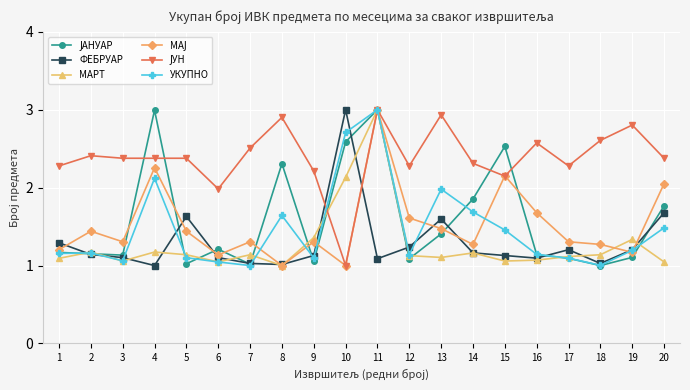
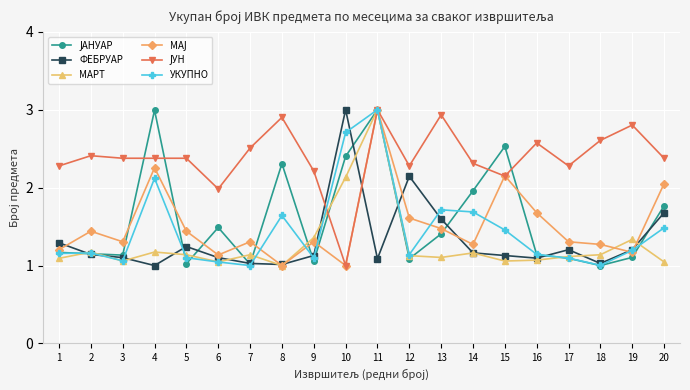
  {
    "ЈАНУАР": {
      "3": 1.1,
      "4": 3.0,
      "5": 1.0,
-     "6": 1.2,
+     "6": 1.5,
      "8": 2.3,
      "9": 1.1,
-     "10": 2.6,
+     "10": 2.4,
      "12": 1.1,
      "13": 1.4,
-     "14": 1.9,
+     "14": 2.0,
      "15": 2.5,
      "19": 1.1,
      "20": 1.8
    },
    "ФЕБРУАР": {
      "1": 1.3,
      "3": 1.1,
      "4": 1.0,
-     "5": 1.6,
+     "5": 1.2,
      "6": 1.1,
      "10": 3.0,
      "11": 1.1,
-     "12": 1.2,
+     "12": 2.1,
      "13": 1.6,
      "15": 1.1,
      "17": 1.2,
      "20": 1.7
    },
    "УКУПНО": {
      "4": 2.1,
      "5": 1.1,
      "8": 1.6,
      "10": 2.7,
-     "13": 2.0,
+     "13": 1.7,
      "14": 1.7,
      "15": 1.5,
      "20": 1.5
    }
  }
